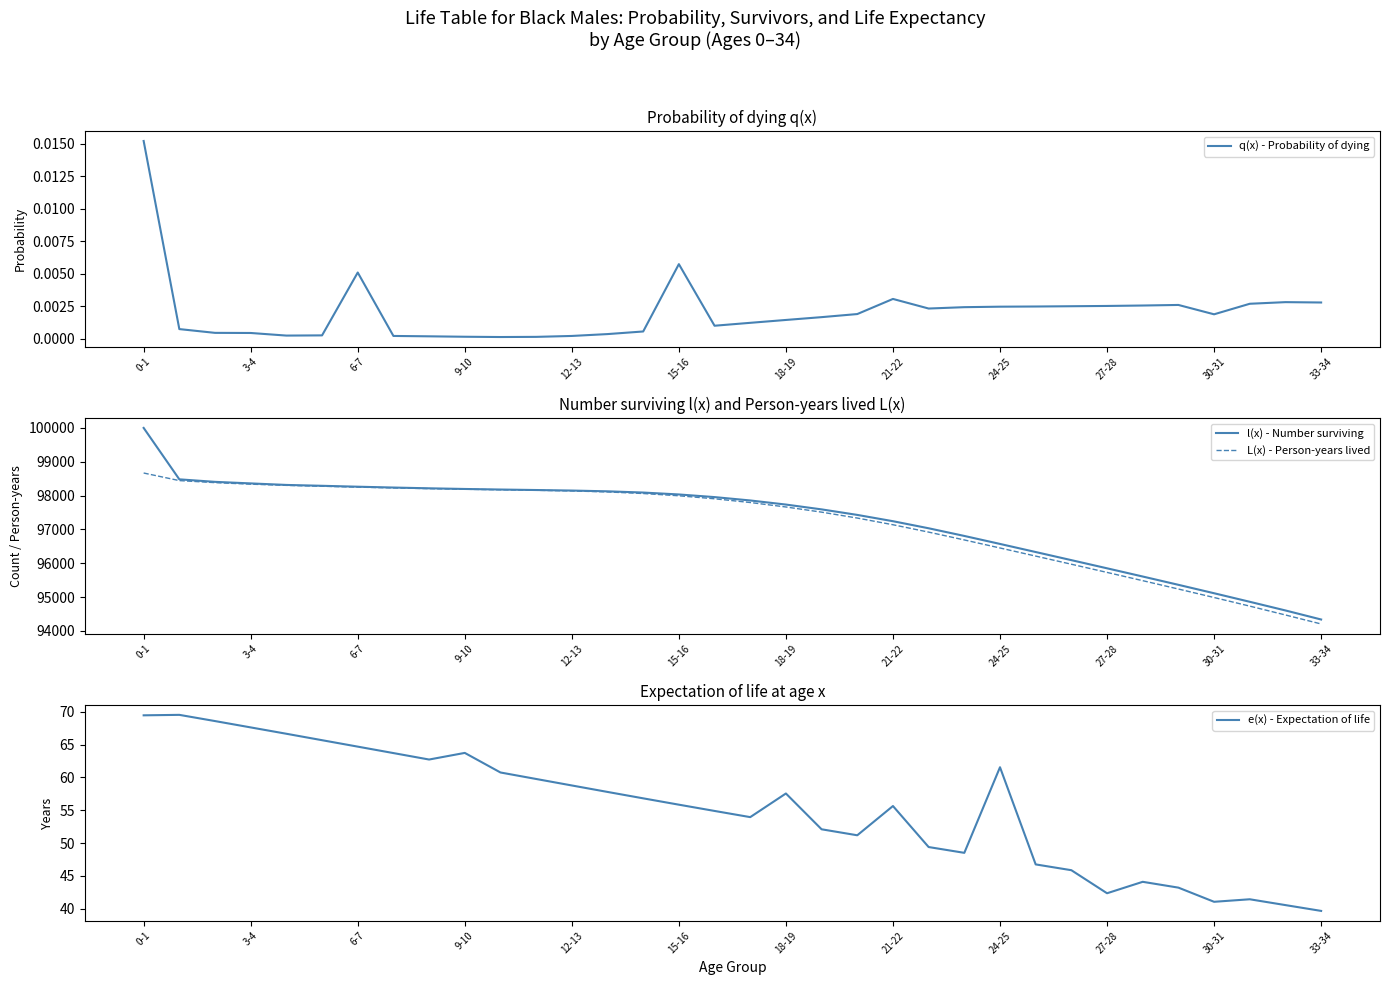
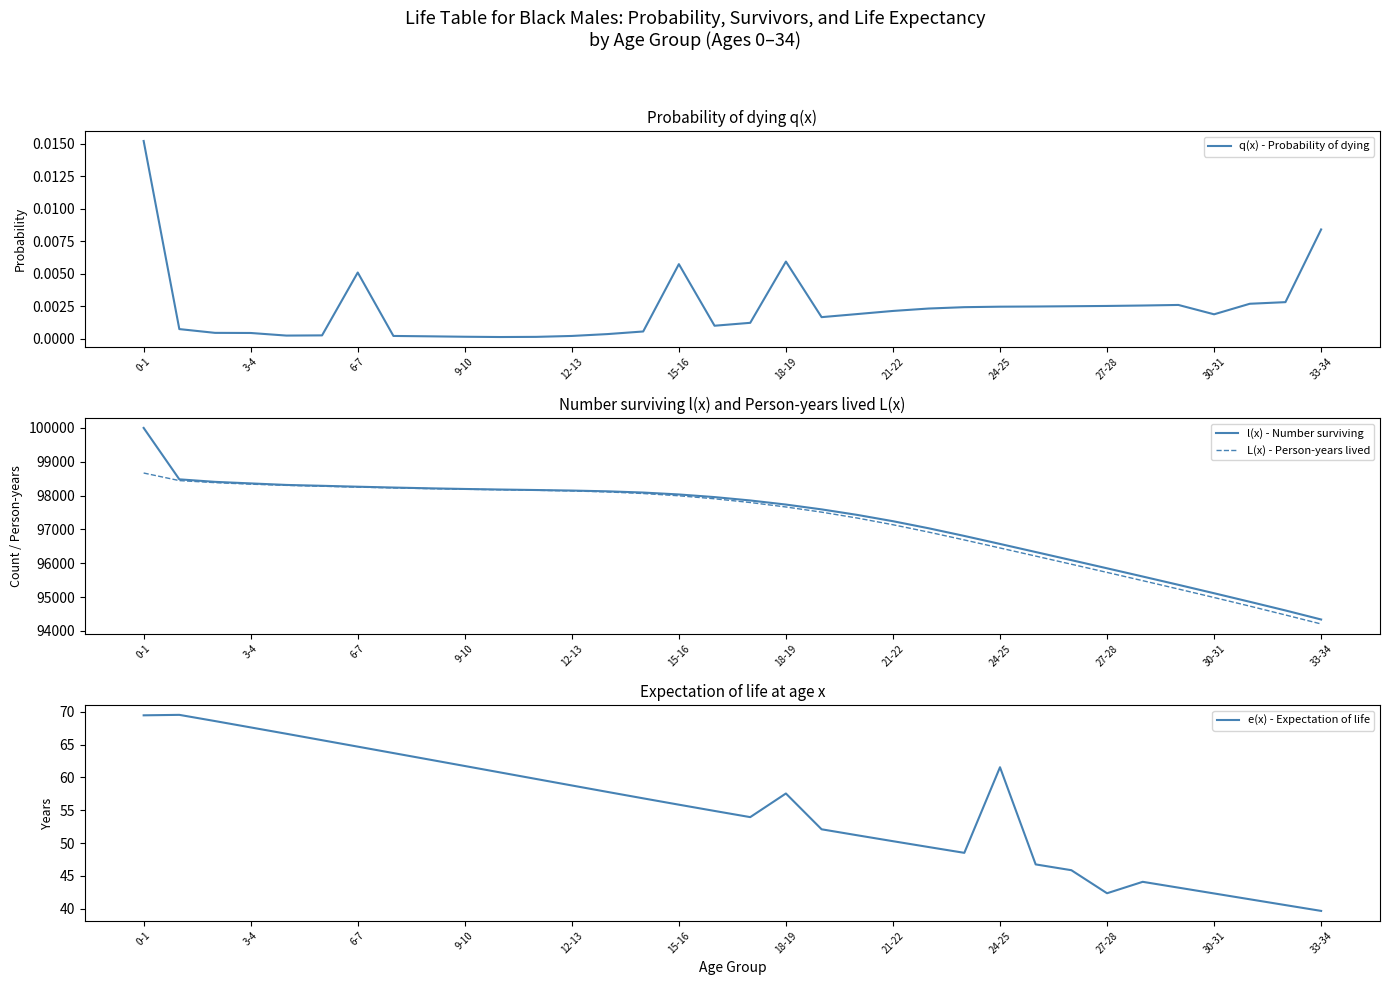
  {
    "Probability of dying q(x)": {
      "0-1": 0.0152,
      "3-4": 0.0005,
      "6-7": 0.0051,
      "9-10": 0.0002,
      "12-13": 0.0002,
      "15-16": 0.0057,
-     "18-19": 0.0015,
-     "21-22": 0.0031,
+     "18-19": 0.0059,
+     "21-22": 0.0021,
      "24-25": 0.0025,
      "27-28": 0.0025,
      "30-31": 0.0019,
-     "33-34": 0.0028
+     "33-34": 0.0084
    },
    "Expectation of life at age x": {
      "0-1": 69,
      "3-4": 68,
      "6-7": 65,
-     "9-10": 64,
+     "9-10": 62,
      "12-13": 59,
      "15-16": 56,
      "18-19": 58,
-     "21-22": 56,
+     "21-22": 50,
      "24-25": 62,
      "27-28": 42,
-     "30-31": 41,
+     "30-31": 42,
      "33-34": 40
    }
  }
